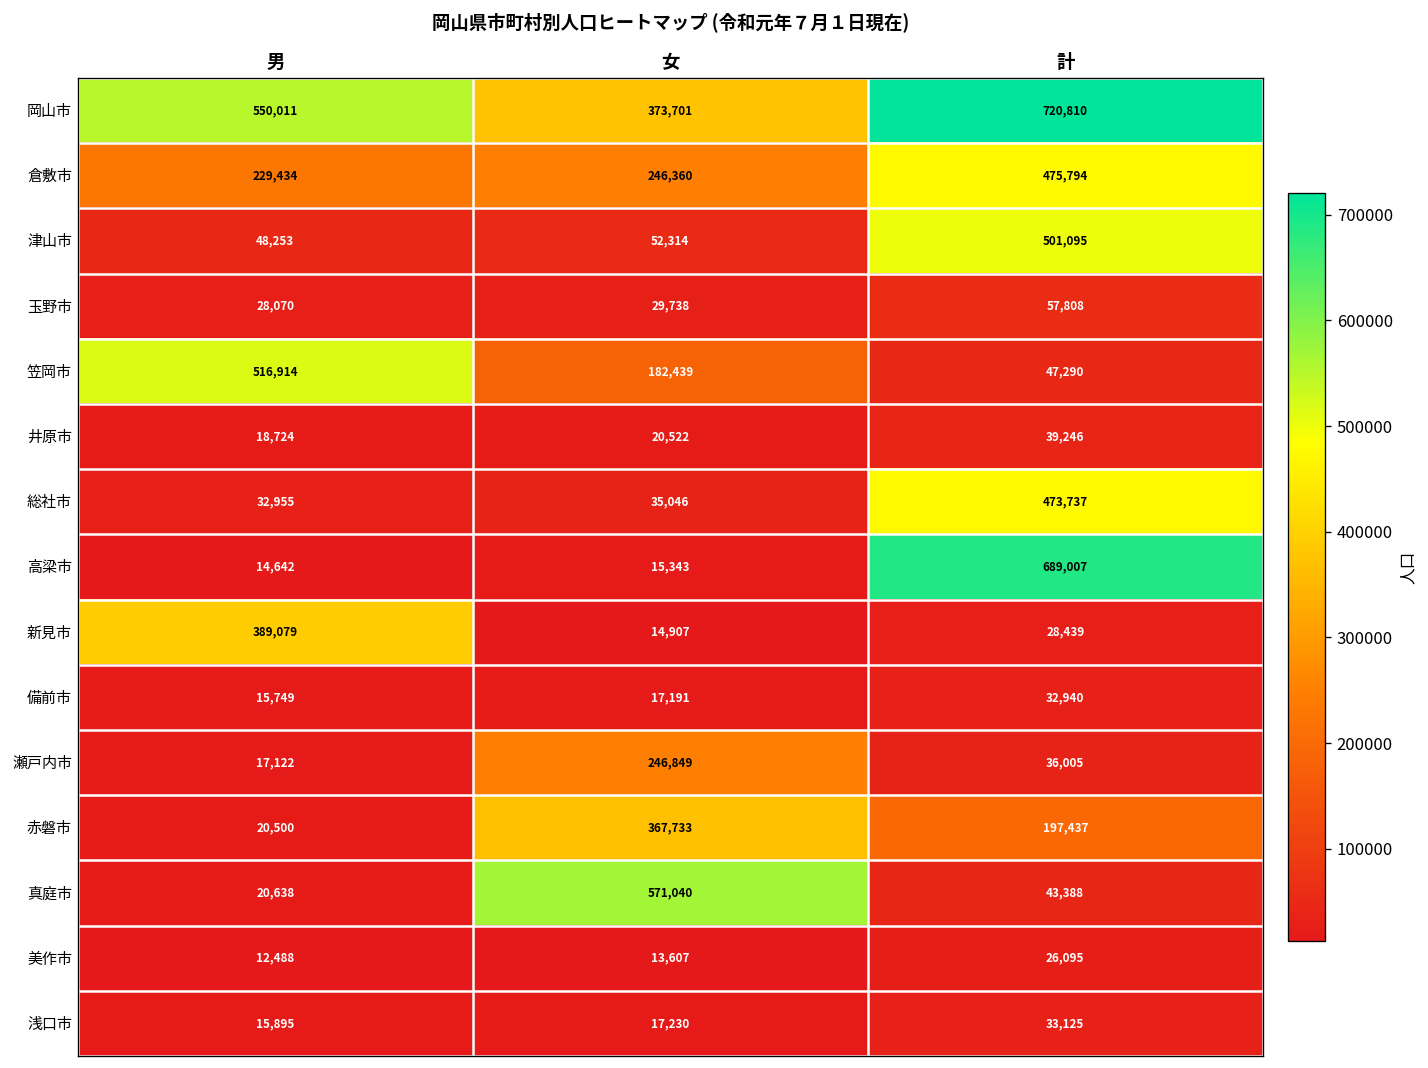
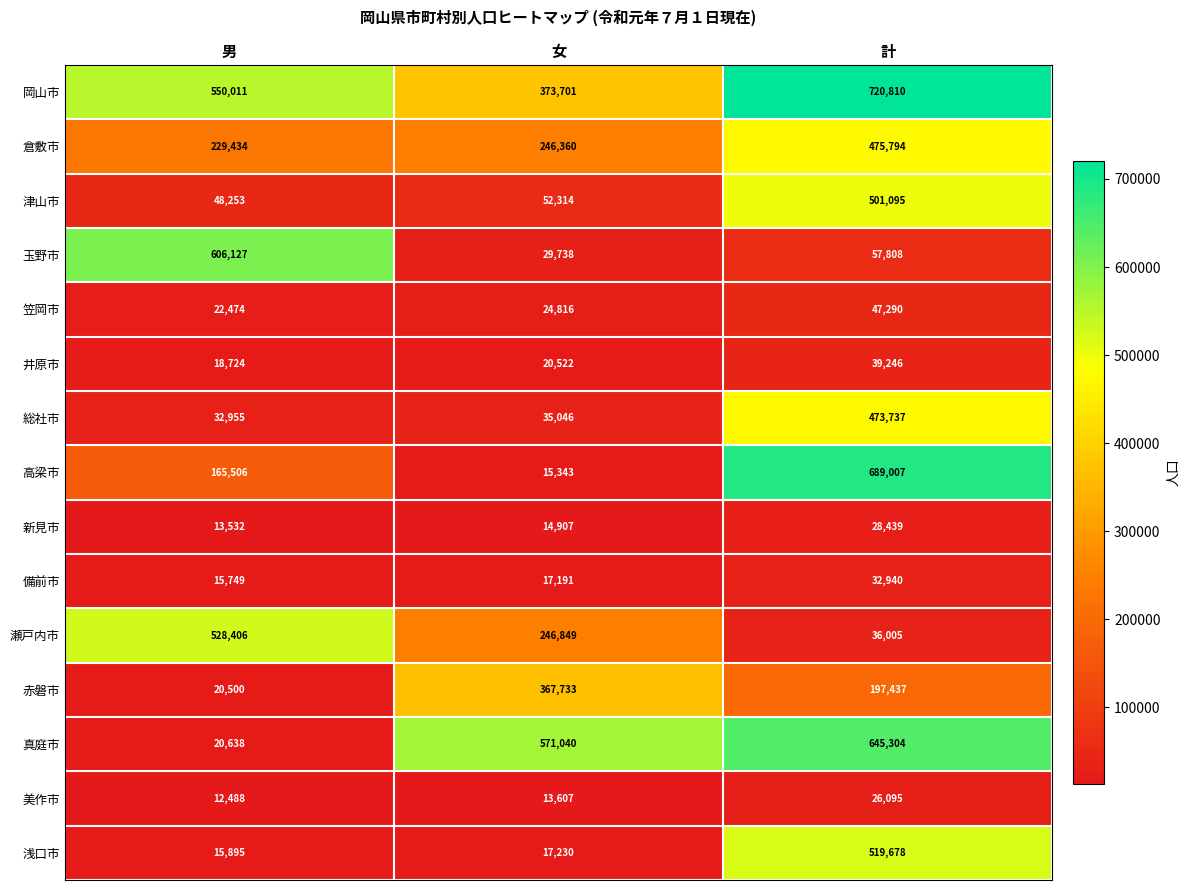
  {
    "岡山市": {
      "男": "550,011",
      "女": "373,701",
      "計": "720,810"
    },
    "倉敷市": {
      "男": "229,434",
      "女": "246,360",
      "計": "475,794"
    },
    "津山市": {
      "男": "48,253",
      "女": "52,314",
      "計": "501,095"
    },
    "玉野市": {
-     "男": "28,070",
+     "男": "606,127",
      "女": "29,738",
      "計": "57,808"
    },
    "笠岡市": {
-     "男": "516,914",
-     "女": "182,439",
+     "男": "22,474",
+     "女": "24,816",
      "計": "47,290"
    },
    "井原市": {
      "男": "18,724",
      "女": "20,522",
      "計": "39,246"
    },
    "総社市": {
      "男": "32,955",
      "女": "35,046",
      "計": "473,737"
    },
    "高梁市": {
-     "男": "14,642",
+     "男": "165,506",
      "女": "15,343",
      "計": "689,007"
    },
    "新見市": {
-     "男": "389,079",
+     "男": "13,532",
      "女": "14,907",
      "計": "28,439"
    },
    "備前市": {
      "男": "15,749",
      "女": "17,191",
      "計": "32,940"
    },
    "瀬戸内市": {
-     "男": "17,122",
+     "男": "528,406",
      "女": "246,849",
      "計": "36,005"
    },
    "赤磐市": {
      "男": "20,500",
      "女": "367,733",
      "計": "197,437"
    },
    "真庭市": {
      "男": "20,638",
      "女": "571,040",
-     "計": "43,388"
+     "計": "645,304"
    },
    "美作市": {
      "男": "12,488",
      "女": "13,607",
      "計": "26,095"
    },
    "浅口市": {
      "男": "15,895",
      "女": "17,230",
-     "計": "33,125"
+     "計": "519,678"
    }
  }
